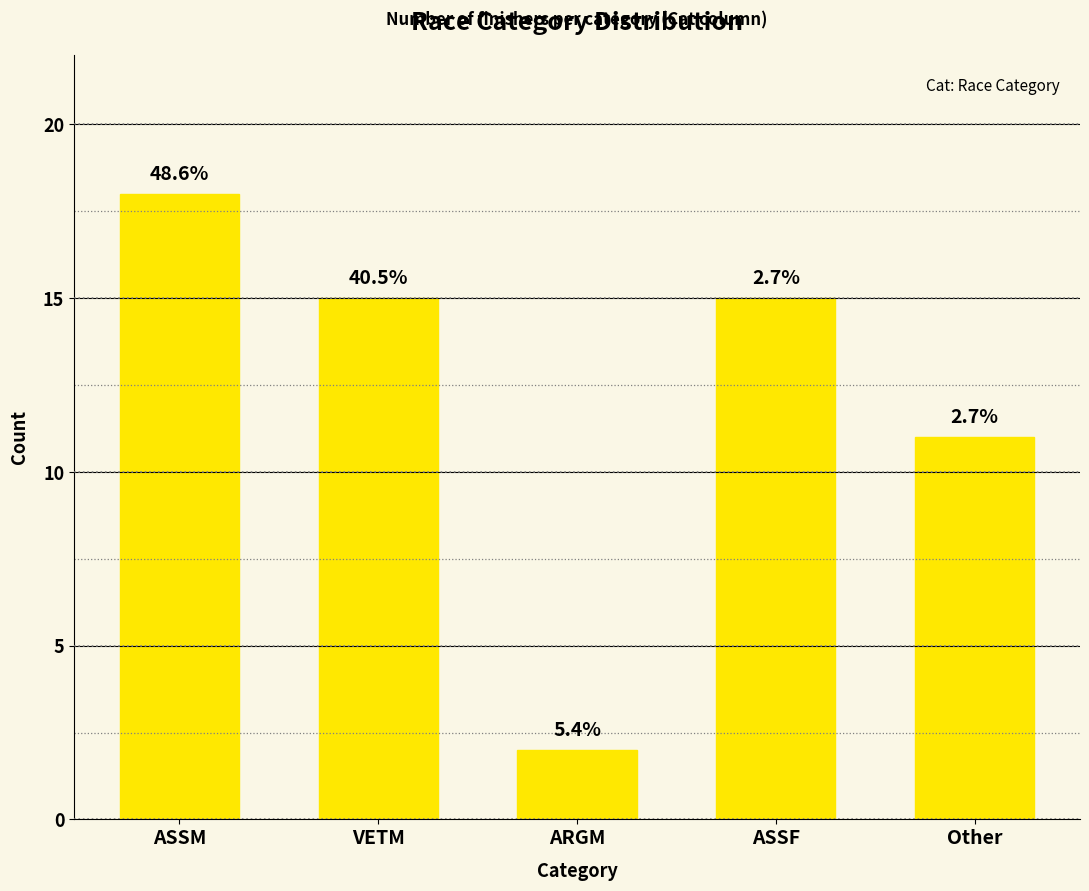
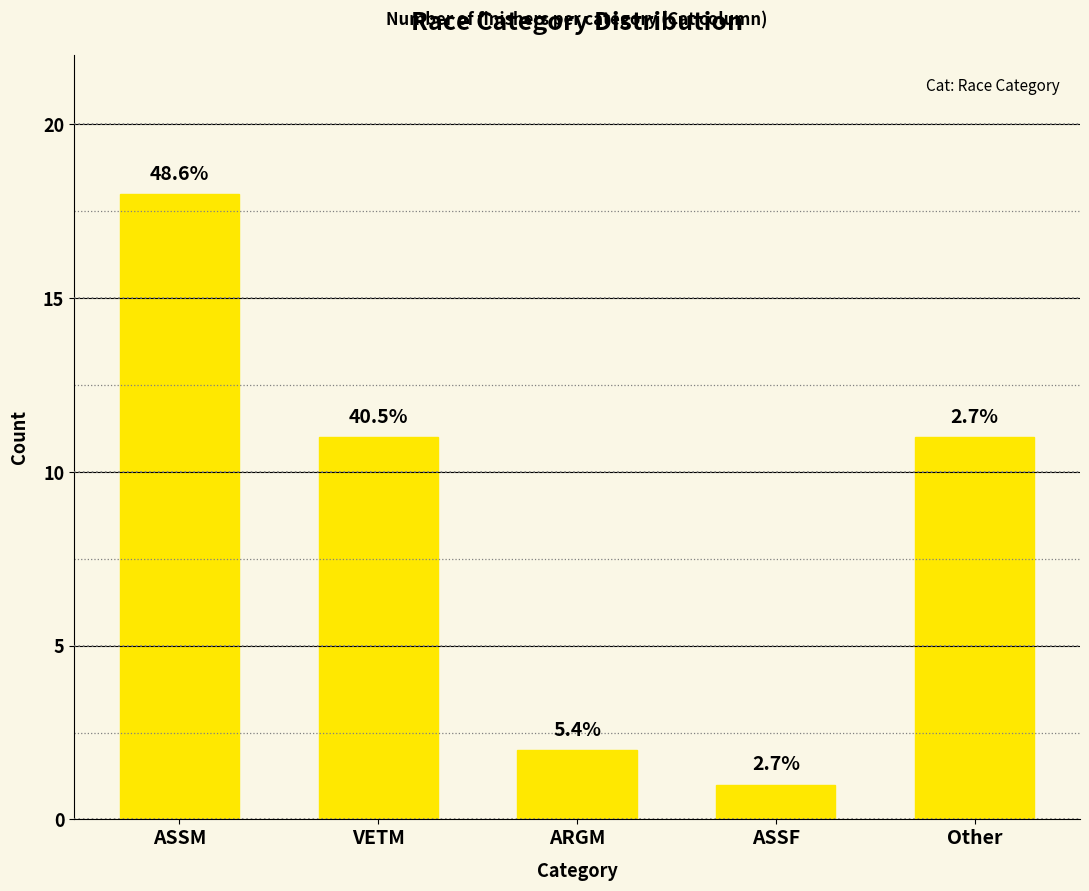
  {
-   "VETM": 15,
-   "ASSF": 15
+   "VETM": 11,
+   "ASSF": 1
  }
